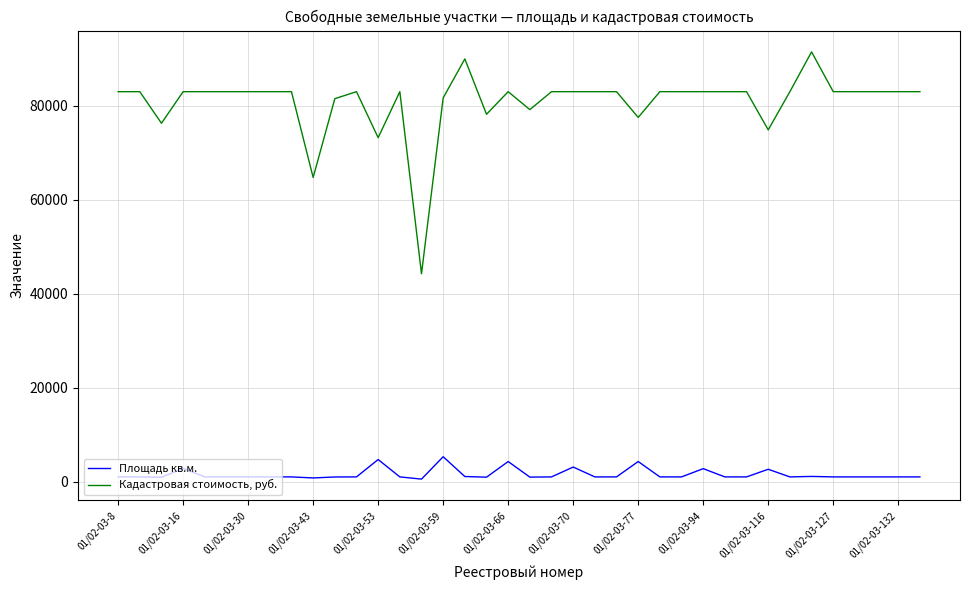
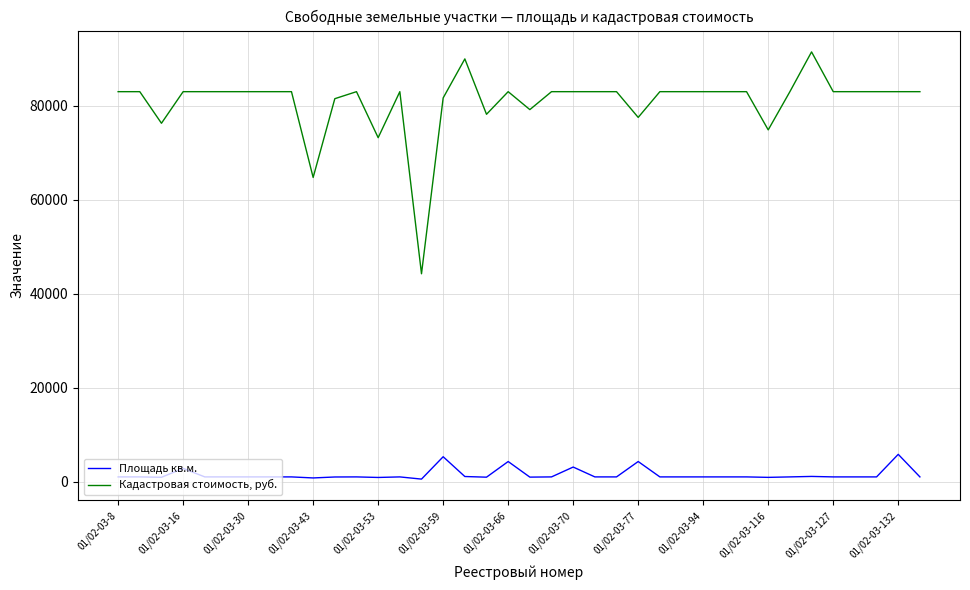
  {
    "Площадь кв.м.": {
      "01/02-03-43": 1000,
-     "01/02-03-53": 5000,
+     "01/02-03-53": 1000,
      "01/02-03-59": 5000,
      "01/02-03-66": 4000,
      "01/02-03-70": 3000,
      "01/02-03-77": 4000,
-     "01/02-03-94": 3000,
-     "01/02-03-116": 3000,
+     "01/02-03-94": 1000,
+     "01/02-03-116": 1000,
      "01/02-03-127": 1000,
-     "01/02-03-132": 1000
+     "01/02-03-132": 6000
    },
    "Кадастровая стоимость, руб.": {
      "01/02-03-8": 83000,
      "01/02-03-16": 83000,
      "01/02-03-30": 83000,
      "01/02-03-43": 65000,
      "01/02-03-53": 73000,
      "01/02-03-59": 82000,
      "01/02-03-66": 83000,
      "01/02-03-70": 83000,
      "01/02-03-77": 78000,
      "01/02-03-94": 83000,
      "01/02-03-116": 75000,
      "01/02-03-127": 83000,
      "01/02-03-132": 83000
    }
  }
